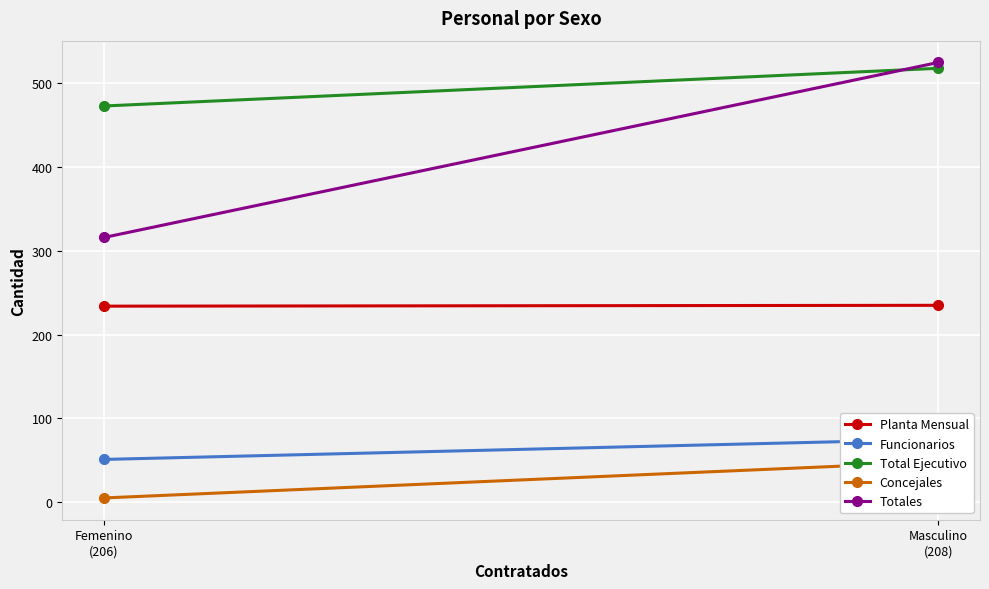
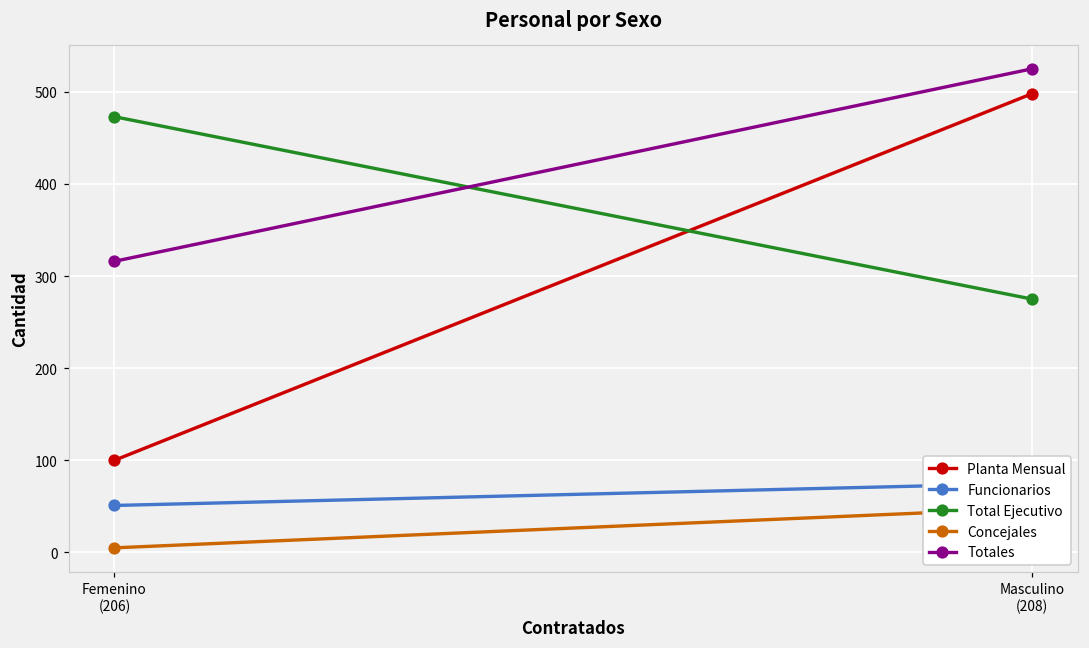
  {
    "Planta Mensual": {
-     "Femenino (206)": 230,
-     "Masculino (208)": 240
+     "Femenino (206)": 100,
+     "Masculino (208)": 500
    },
    "Funcionarios": {
      "Femenino (206)": 50
    },
    "Total Ejecutivo": {
      "Femenino (206)": 470,
-     "Masculino (208)": 520
+     "Masculino (208)": 280
    },
    "Concejales": {
      "Femenino (206)": 10
    },
    "Totales": {
      "Femenino (206)": 320,
      "Masculino (208)": 530
    }
  }
